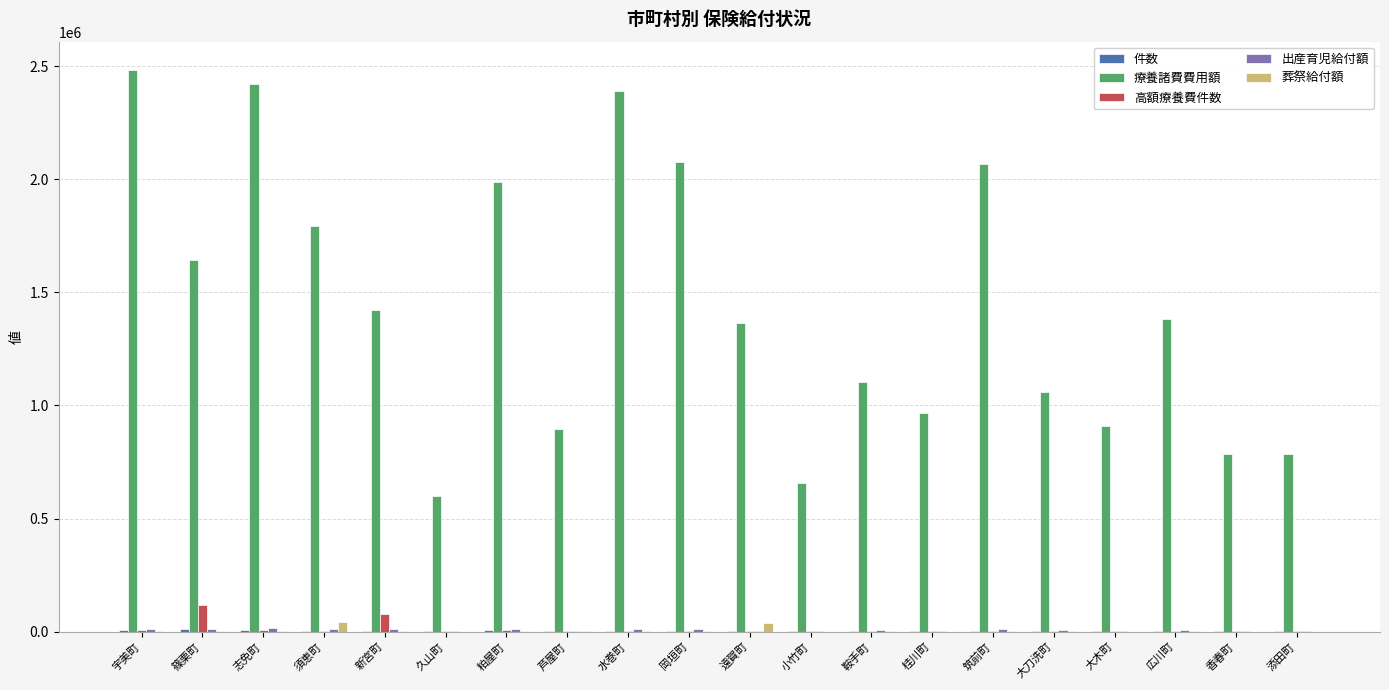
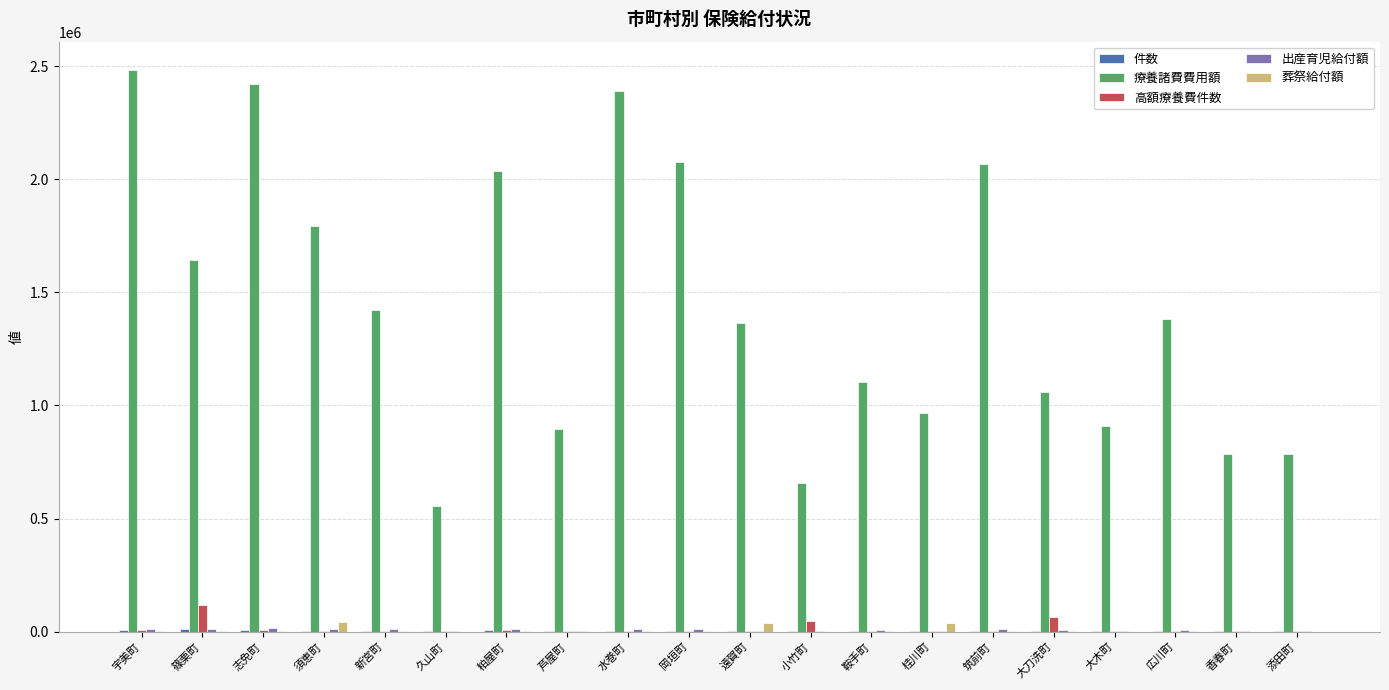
  {
    "療養諸費費用額": {
      "宇美町": 2480000,
      "篠栗町": 1640000,
      "志免町": 2420000,
      "須恵町": 1790000,
      "新宮町": 1420000,
-     "久山町": 600000,
-     "粕屋町": 1990000,
+     "久山町": 550000,
+     "粕屋町": 2040000,
      "芦屋町": 890000,
      "水巻町": 2390000,
      "岡垣町": 2080000,
      "遠賀町": 1370000,
      "小竹町": 660000,
      "鞍手町": 1100000,
      "桂川町": 970000,
      "筑前町": 2070000,
      "大刀洗町": 1060000,
      "大木町": 910000,
      "広川町": 1380000,
      "香春町": 790000,
      "添田町": 790000
    },
    "高額療養費件数": {
      "篠栗町": 120000,
-     "新宮町": 80000,
-     "小竹町": 0,
-     "大刀洗町": 0
+     "新宮町": 0,
+     "小竹町": 50000,
+     "大刀洗町": 60000
    },
    "葬祭給付額": {
      "須恵町": 40000,
      "遠賀町": 40000,
-     "桂川町": 0
+     "桂川町": 40000
    }
  }
